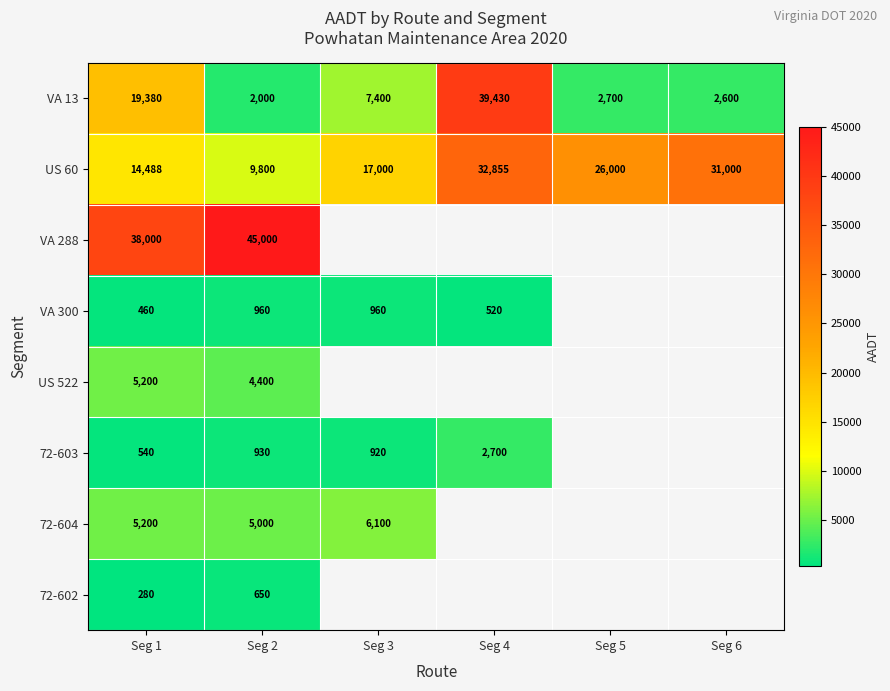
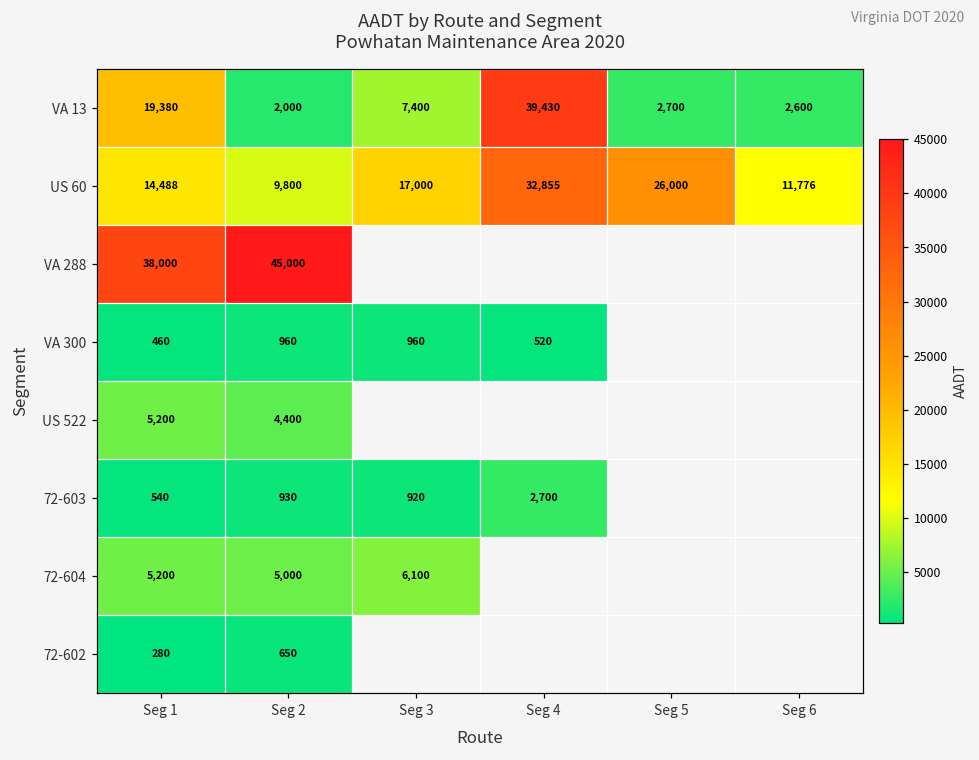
  {
    "VA 13": {
      "Seg 1": "19,380",
      "Seg 2": "2,000",
      "Seg 3": "7,400",
      "Seg 4": "39,430",
      "Seg 5": "2,700",
      "Seg 6": "2,600"
    },
    "US 60": {
      "Seg 1": "14,488",
      "Seg 2": "9,800",
      "Seg 3": "17,000",
      "Seg 4": "32,855",
      "Seg 5": "26,000",
-     "Seg 6": "31,000"
+     "Seg 6": "11,776"
    },
    "VA 288": {
      "Seg 1": "38,000",
      "Seg 2": "45,000"
    },
    "VA 300": {
      "Seg 1": "460",
      "Seg 2": "960",
      "Seg 3": "960",
      "Seg 4": "520"
    },
    "US 522": {
      "Seg 1": "5,200",
      "Seg 2": "4,400"
    },
    "72-603": {
      "Seg 1": "540",
      "Seg 2": "930",
      "Seg 3": "920",
      "Seg 4": "2,700"
    },
    "72-604": {
      "Seg 1": "5,200",
      "Seg 2": "5,000",
      "Seg 3": "6,100"
    },
    "72-602": {
      "Seg 1": "280",
      "Seg 2": "650"
    }
  }
